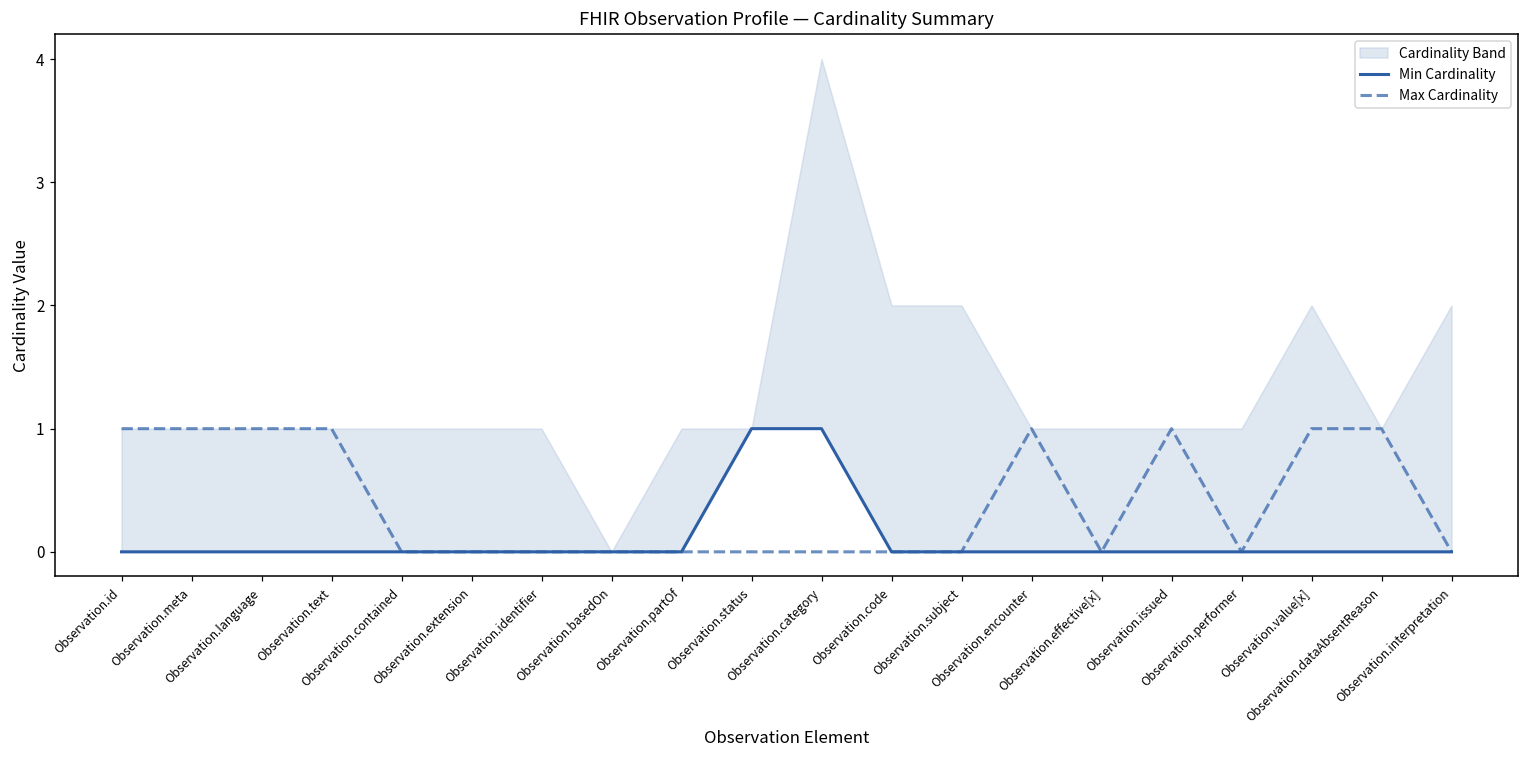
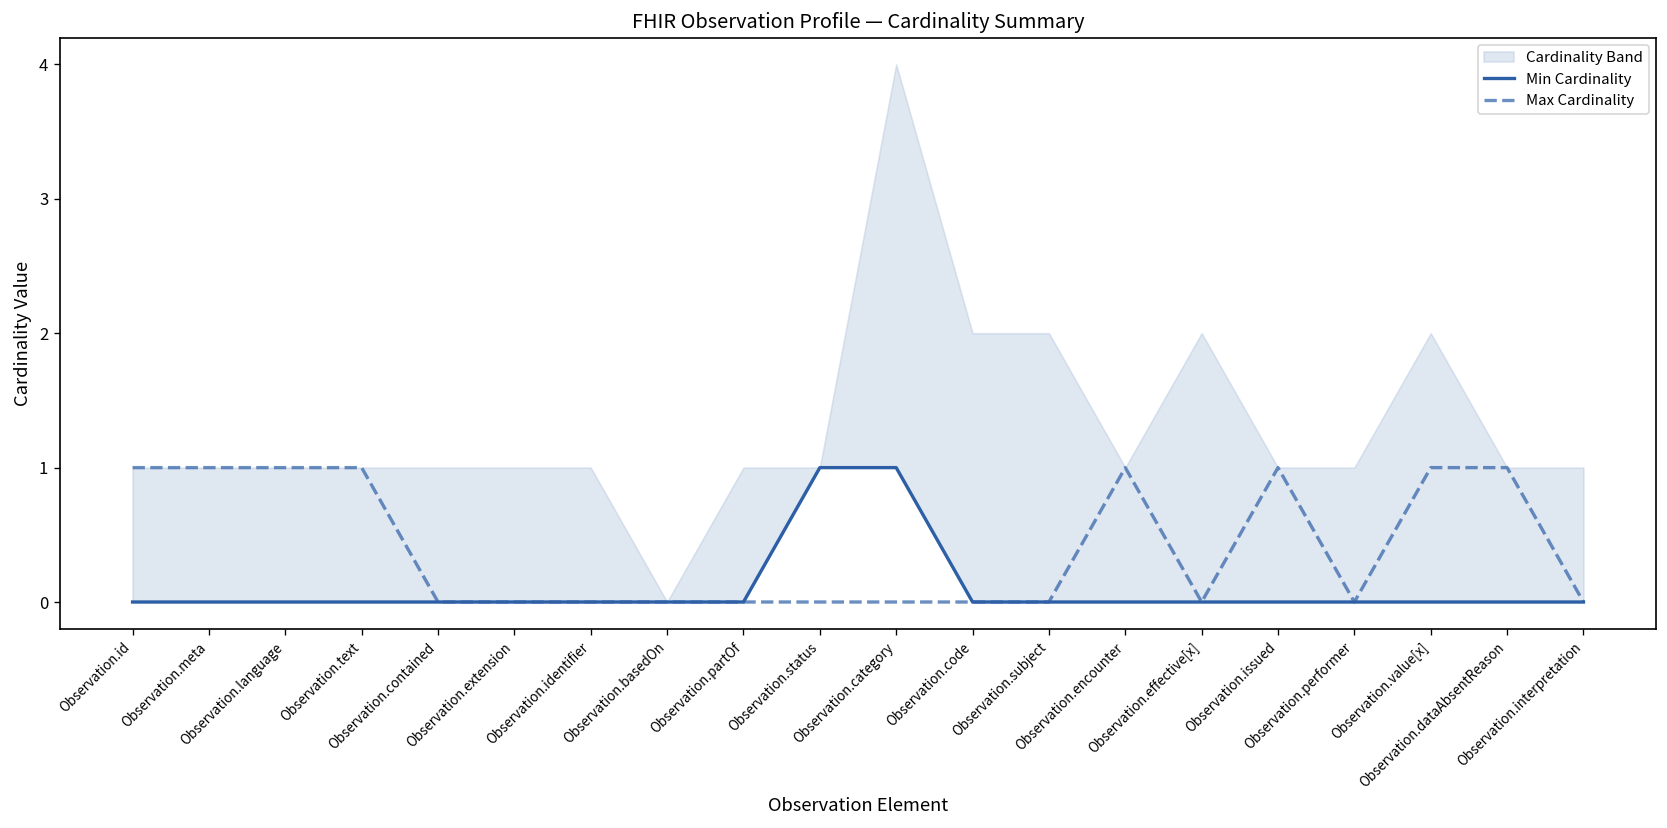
  {
    "Cardinality Band": {
-     "Observation.effective[x]": 1,
-     "Observation.interpretation": 2
+     "Observation.effective[x]": 2,
+     "Observation.interpretation": 1
    }
  }
